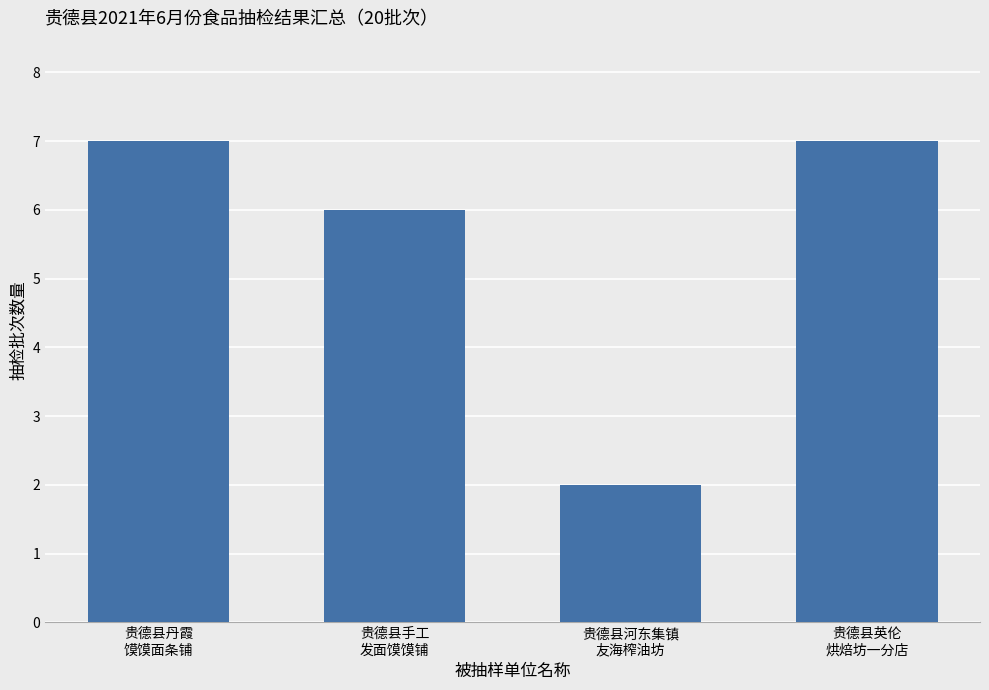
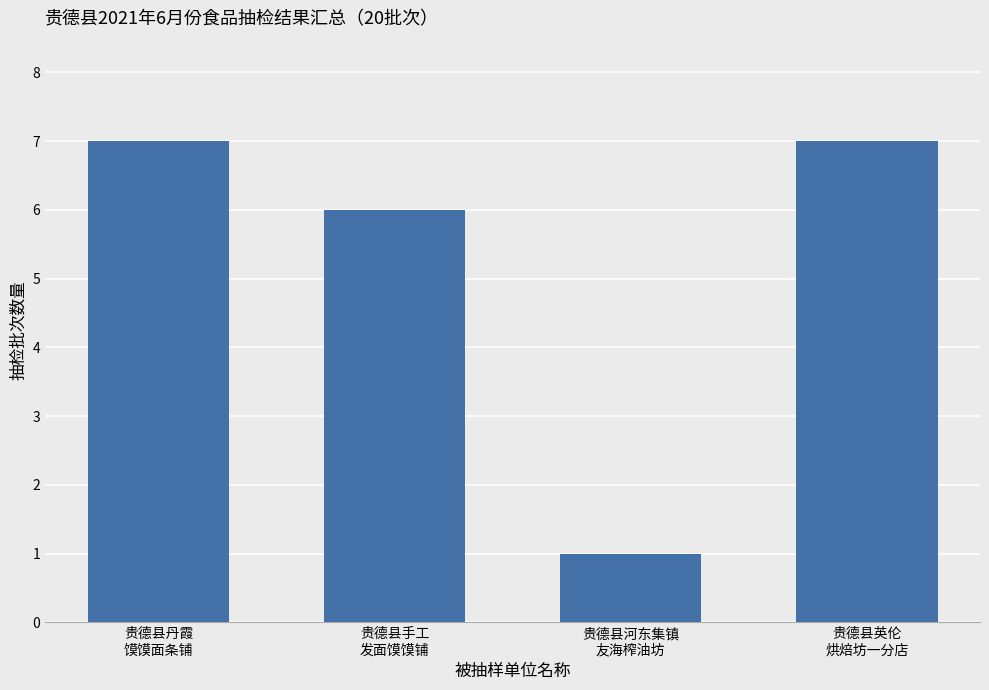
  {
    "贵德县丹霞 馍馍面条铺": 7,
    "贵德县手工 发面馍馍铺": 6,
-   "贵德县河东集镇 友海榨油坊": 2,
+   "贵德县河东集镇 友海榨油坊": 1,
    "贵德县英伦 烘焙坊一分店": 7
  }
